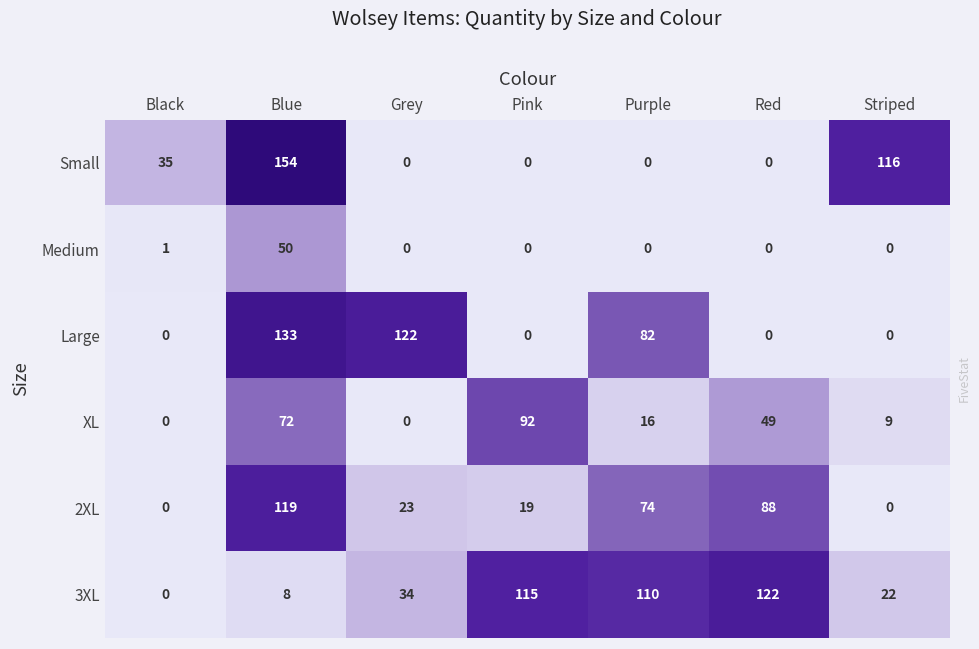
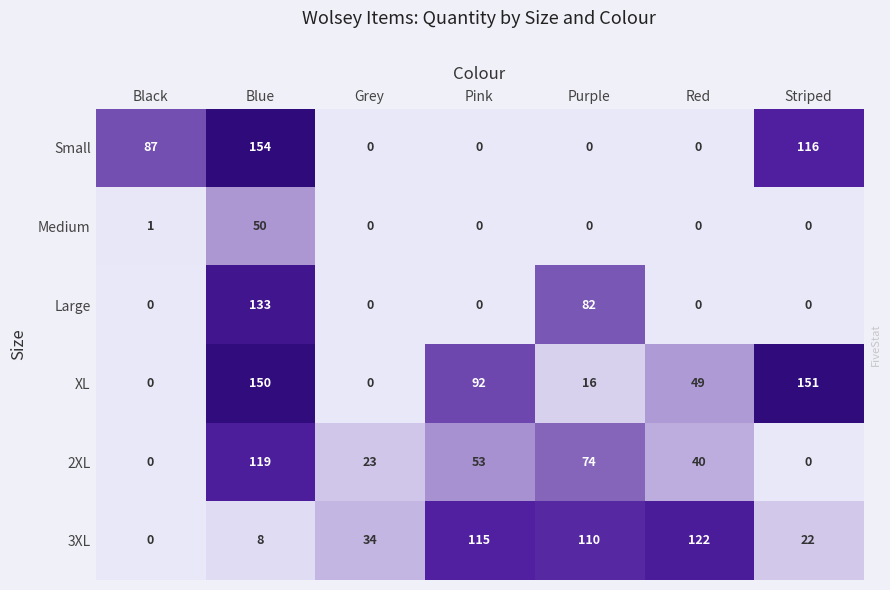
  {
    "Small": {
-     "Black": 35,
+     "Black": 87,
      "Blue": 154,
      "Grey": 0,
      "Pink": 0,
      "Purple": 0,
      "Red": 0,
      "Striped": 116
    },
    "Medium": {
      "Black": 1,
      "Blue": 50,
      "Grey": 0,
      "Pink": 0,
      "Purple": 0,
      "Red": 0,
      "Striped": 0
    },
    "Large": {
      "Black": 0,
      "Blue": 133,
-     "Grey": 122,
+     "Grey": 0,
      "Pink": 0,
      "Purple": 82,
      "Red": 0,
      "Striped": 0
    },
    "XL": {
      "Black": 0,
-     "Blue": 72,
+     "Blue": 150,
      "Grey": 0,
      "Pink": 92,
      "Purple": 16,
      "Red": 49,
-     "Striped": 9
+     "Striped": 151
    },
    "2XL": {
      "Black": 0,
      "Blue": 119,
      "Grey": 23,
-     "Pink": 19,
+     "Pink": 53,
      "Purple": 74,
-     "Red": 88,
+     "Red": 40,
      "Striped": 0
    },
    "3XL": {
      "Black": 0,
      "Blue": 8,
      "Grey": 34,
      "Pink": 115,
      "Purple": 110,
      "Red": 122,
      "Striped": 22
    }
  }
